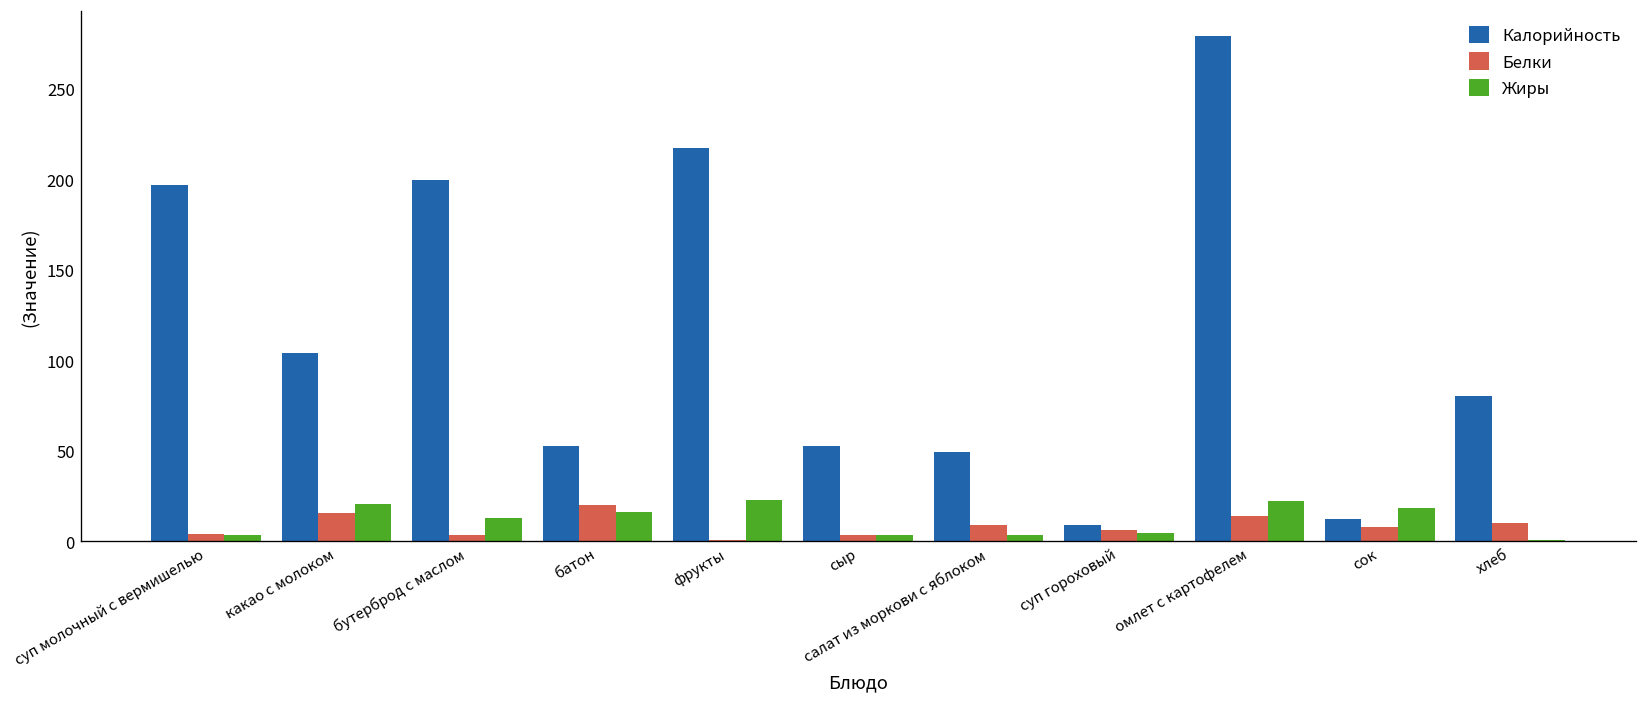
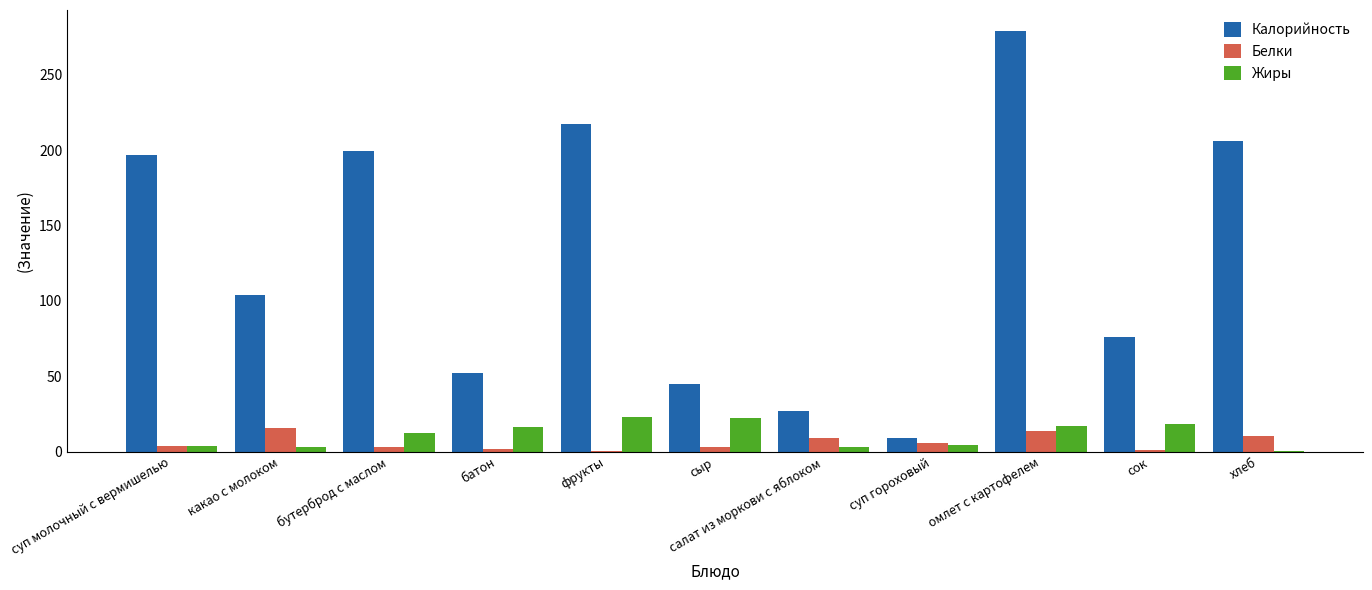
  {
    "Калорийность": {
      "суп молочный с вермишелью": 197,
      "какао с молоком": 104,
      "бутерброд с маслом": 200,
      "батон": 52,
      "фрукты": 217,
-     "сыр": 53,
-     "салат из моркови с яблоком": 49,
+     "сыр": 45,
+     "салат из моркови с яблоком": 27,
      "суп гороховый": 9,
      "омлет с картофелем": 279,
-     "сок": 12,
-     "хлеб": 80
+     "сок": 76,
+     "хлеб": 206
    },
    "Белки": {
      "суп молочный с вермишелью": 4,
      "какао с молоком": 16,
      "бутерброд с маслом": 3,
-     "батон": 20,
+     "батон": 2,
      "сыр": 3,
      "салат из моркови с яблоком": 9,
      "суп гороховый": 6,
      "омлет с картофелем": 14,
-     "сок": 8,
+     "сок": 1,
      "хлеб": 10
    },
    "Жиры": {
      "суп молочный с вермишелью": 4,
-     "какао с молоком": 21,
+     "какао с молоком": 3,
      "бутерброд с маслом": 13,
      "батон": 16,
      "фрукты": 23,
-     "сыр": 3,
+     "сыр": 22,
      "салат из моркови с яблоком": 3,
      "суп гороховый": 5,
-     "омлет с картофелем": 22,
+     "омлет с картофелем": 17,
      "сок": 19
    }
  }
